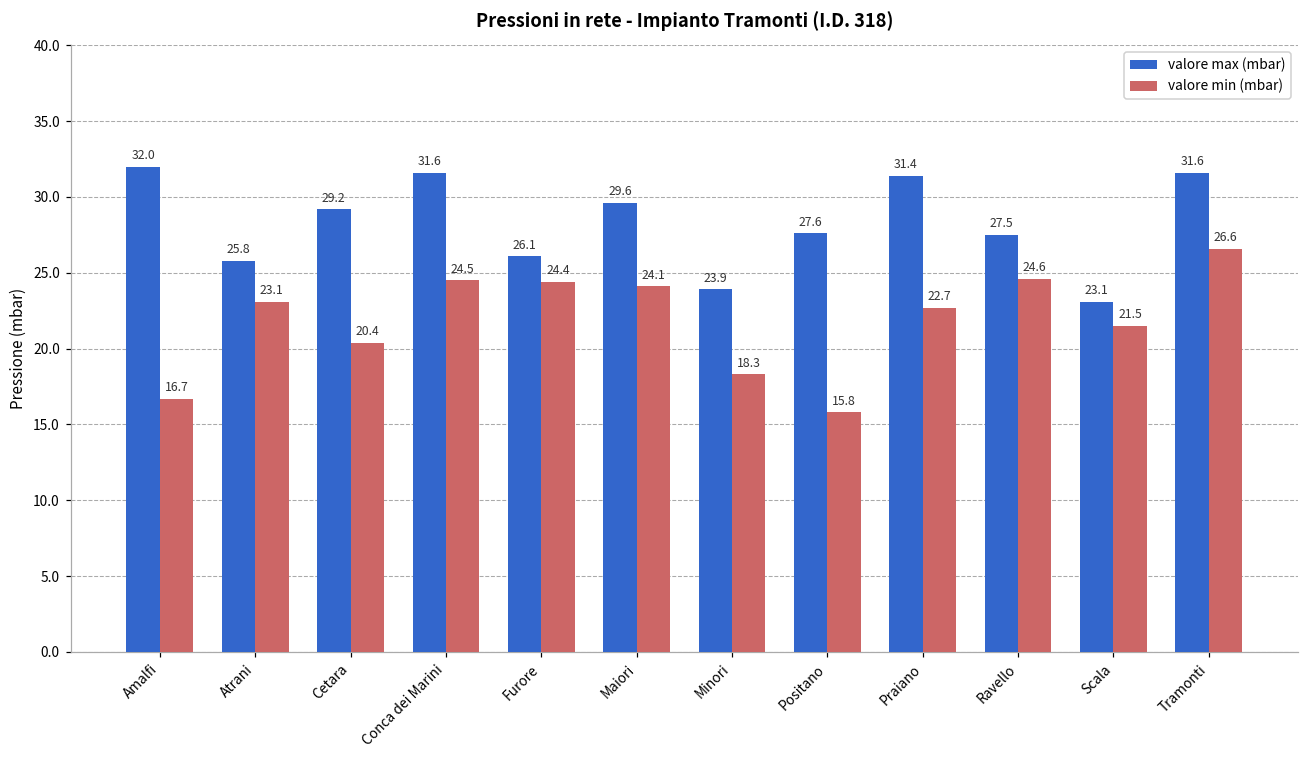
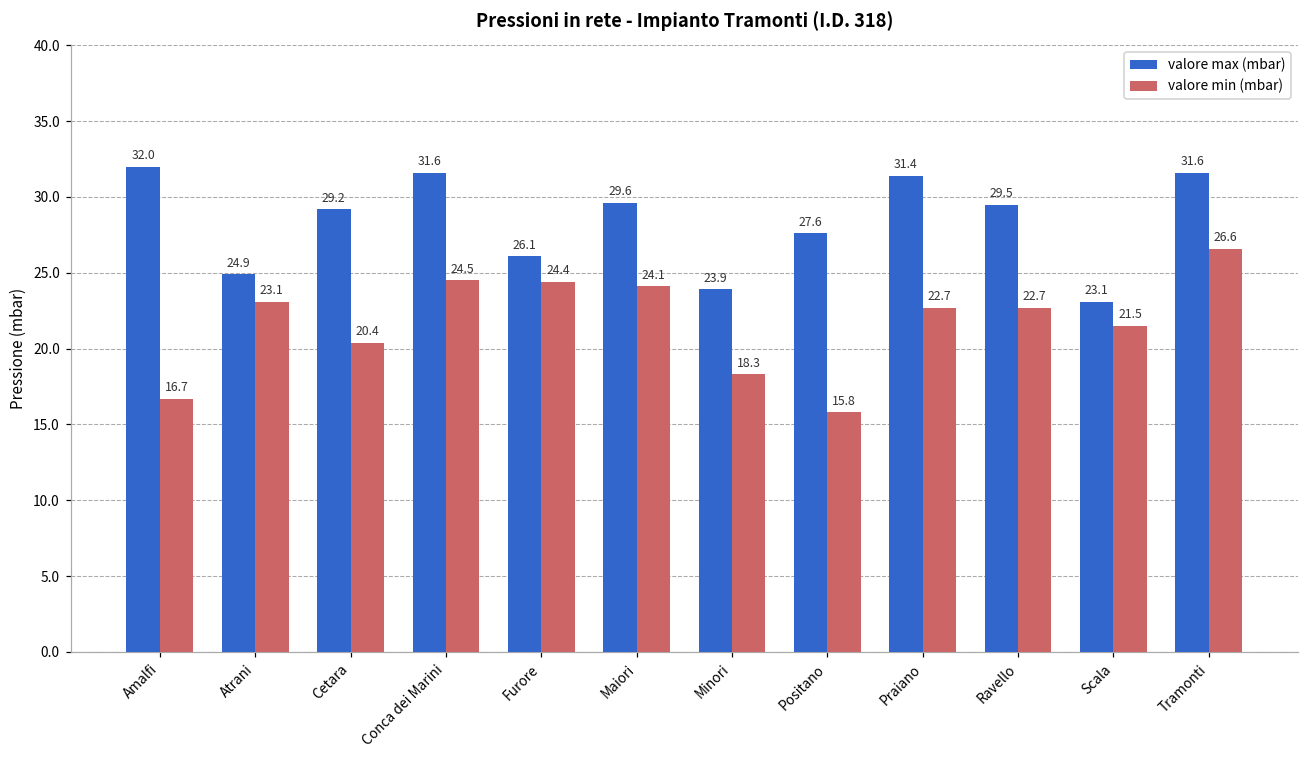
  {
    "valore max (mbar)": {
      "Amalfi": 32.0,
-     "Atrani": 25.8,
+     "Atrani": 24.9,
      "Cetara": 29.2,
      "Conca dei Marini": 31.6,
      "Furore": 26.1,
      "Maiori": 29.6,
      "Minori": 23.9,
      "Positano": 27.6,
      "Praiano": 31.4,
-     "Ravello": 27.5,
+     "Ravello": 29.5,
      "Scala": 23.1,
      "Tramonti": 31.6
    },
    "valore min (mbar)": {
      "Amalfi": 16.7,
      "Atrani": 23.1,
      "Cetara": 20.4,
      "Conca dei Marini": 24.5,
      "Furore": 24.4,
      "Maiori": 24.1,
      "Minori": 18.3,
      "Positano": 15.8,
      "Praiano": 22.7,
-     "Ravello": 24.6,
+     "Ravello": 22.7,
      "Scala": 21.5,
      "Tramonti": 26.6
    }
  }
